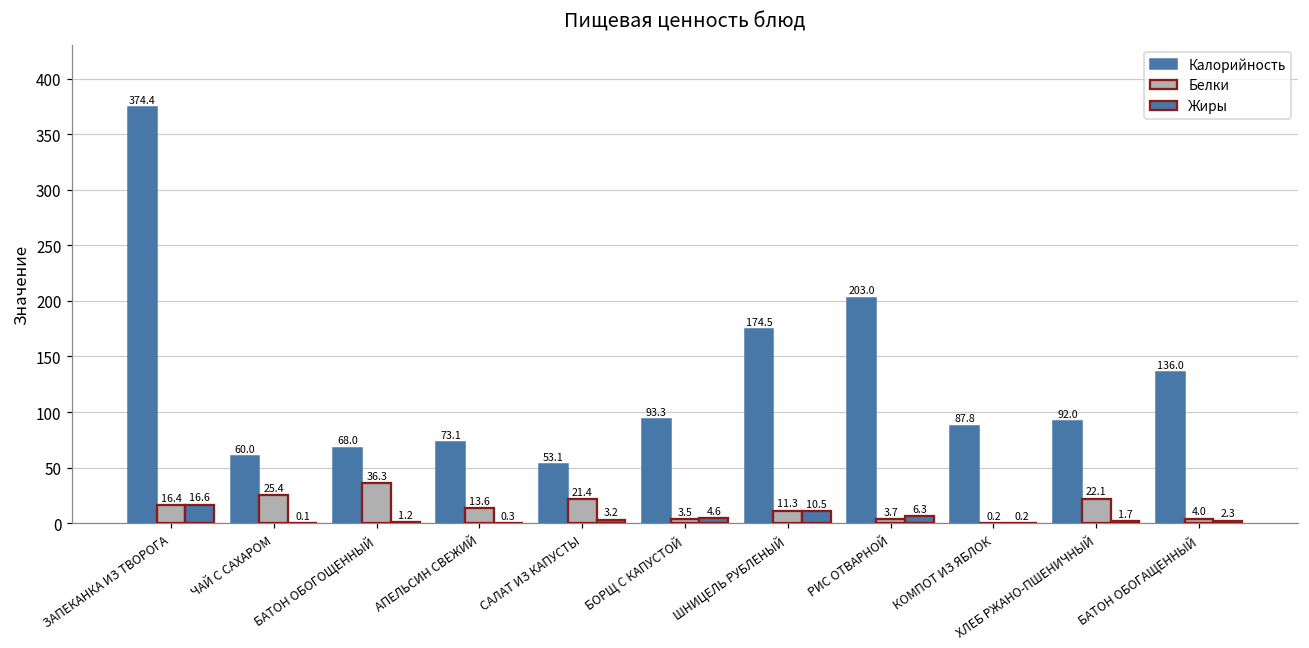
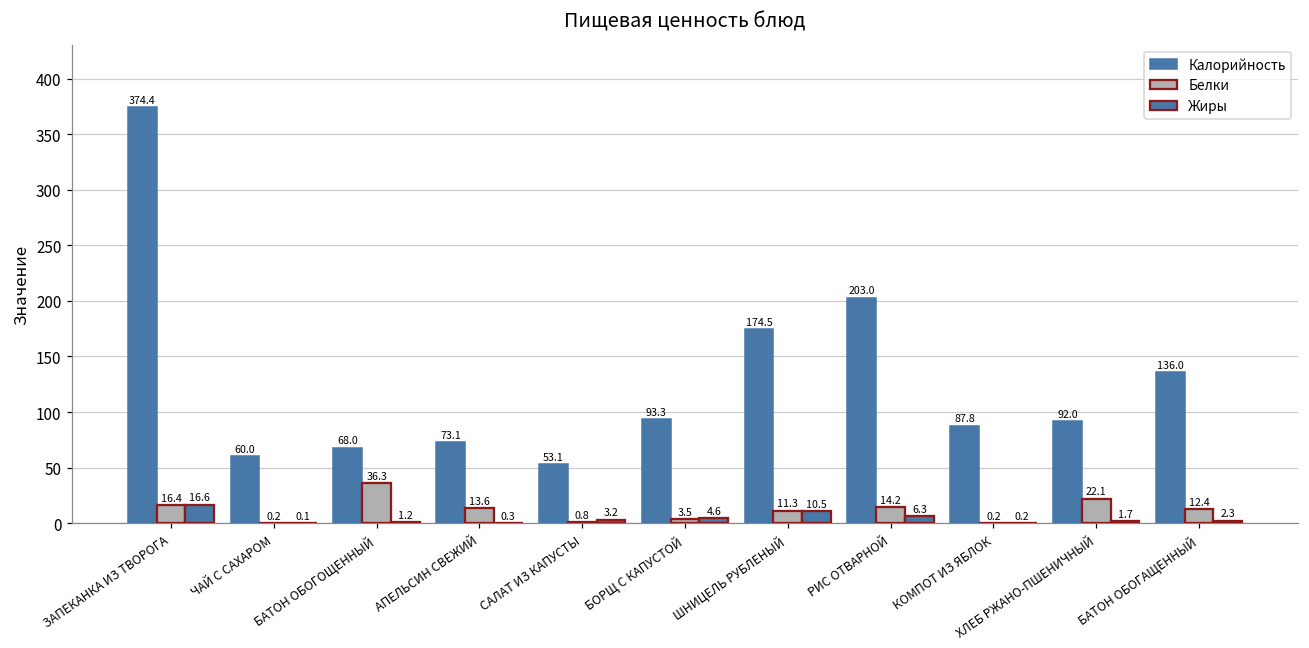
  {
    "Белки": {
      "ЗАПЕКАНКА ИЗ ТВОРОГА": 16.4,
-     "ЧАЙ С САХАРОМ": 25.4,
+     "ЧАЙ С САХАРОМ": 0.2,
      "БАТОН ОБОГОЩЕННЫЙ": 36.3,
      "АПЕЛЬСИН СВЕЖИЙ": 13.6,
-     "САЛАТ ИЗ КАПУСТЫ": 21.4,
+     "САЛАТ ИЗ КАПУСТЫ": 0.8,
      "БОРЩ С КАПУСТОЙ": 3.5,
      "ШНИЦЕЛЬ РУБЛЕНЫЙ": 11.3,
-     "РИС ОТВАРНОЙ": 3.7,
+     "РИС ОТВАРНОЙ": 14.2,
      "КОМПОТ ИЗ ЯБЛОК": 0.2,
      "ХЛЕБ РЖАНО-ПШЕНИЧНЫЙ": 22.1,
-     "БАТОН ОБОГАЩЕННЫЙ": 4.0
+     "БАТОН ОБОГАЩЕННЫЙ": 12.4
    }
  }
